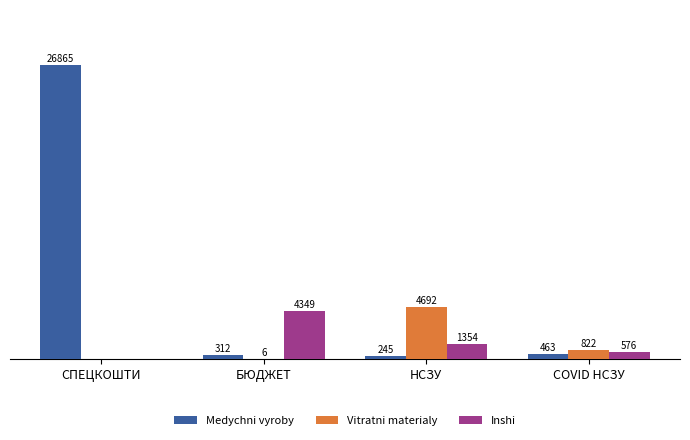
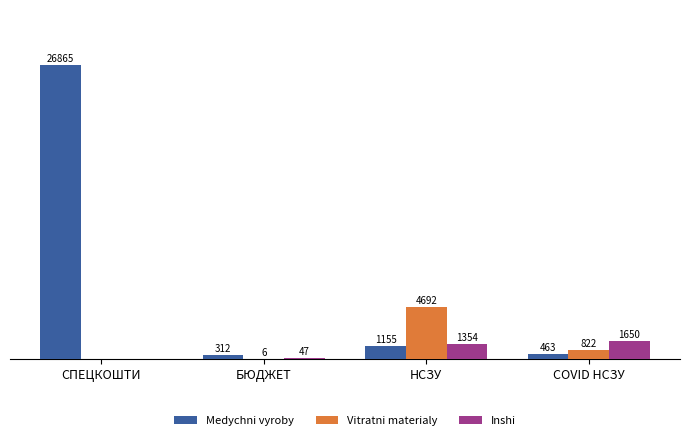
  {
    "Medychni vyroby": {
      "СПЕЦКОШТИ": 26865,
      "БЮДЖЕТ": 312,
-     "НСЗУ": 245,
+     "НСЗУ": 1155,
      "COVID НСЗУ": 463
    },
    "Vitratni materialy": {
      "БЮДЖЕТ": 6,
      "НСЗУ": 4692,
      "COVID НСЗУ": 822
    },
    "Inshi": {
-     "БЮДЖЕТ": 4349,
+     "БЮДЖЕТ": 47,
      "НСЗУ": 1354,
-     "COVID НСЗУ": 576
+     "COVID НСЗУ": 1650
    }
  }
